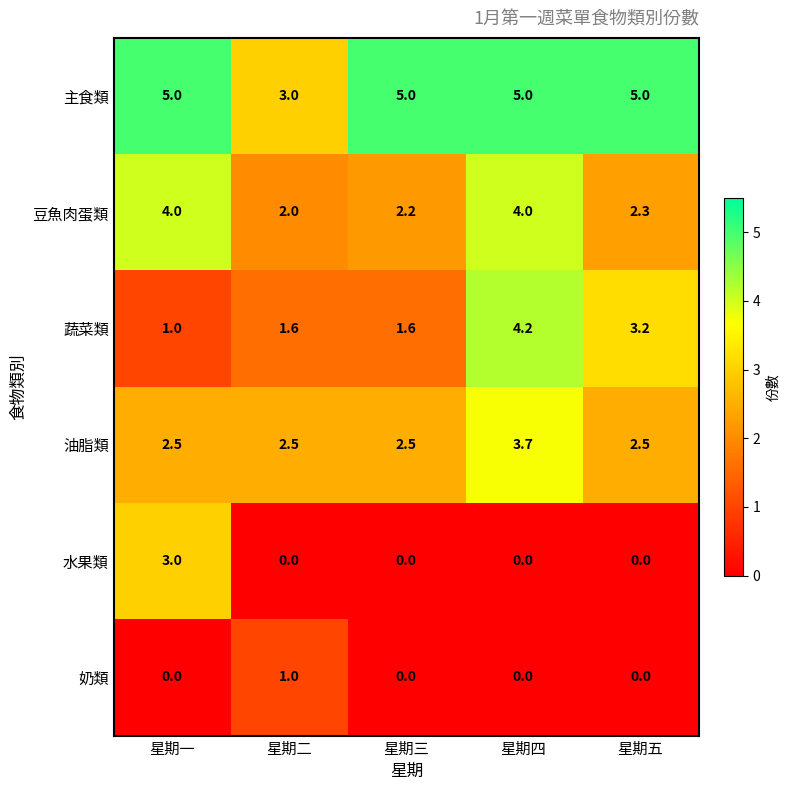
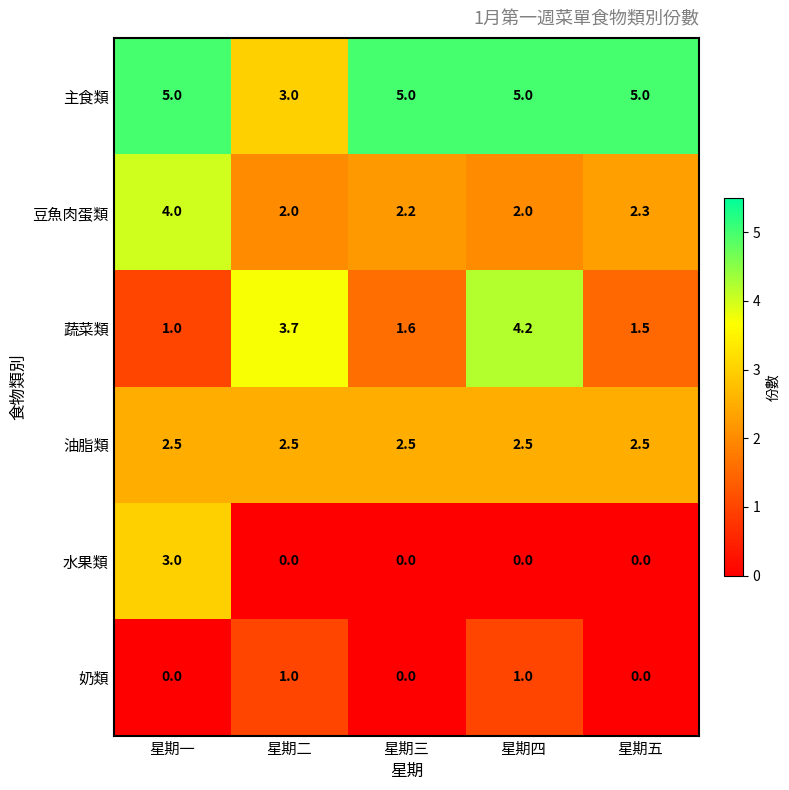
  {
    "主食類": {
      "星期一": 5.0,
      "星期二": 3.0,
      "星期三": 5.0,
      "星期四": 5.0,
      "星期五": 5.0
    },
    "豆魚肉蛋類": {
      "星期一": 4.0,
      "星期二": 2.0,
      "星期三": 2.2,
-     "星期四": 4.0,
+     "星期四": 2.0,
      "星期五": 2.3
    },
    "蔬菜類": {
      "星期一": 1.0,
-     "星期二": 1.6,
+     "星期二": 3.7,
      "星期三": 1.6,
      "星期四": 4.2,
-     "星期五": 3.2
+     "星期五": 1.5
    },
    "油脂類": {
      "星期一": 2.5,
      "星期二": 2.5,
      "星期三": 2.5,
-     "星期四": 3.7,
+     "星期四": 2.5,
      "星期五": 2.5
    },
    "水果類": {
      "星期一": 3.0,
      "星期二": 0.0,
      "星期三": 0.0,
      "星期四": 0.0,
      "星期五": 0.0
    },
    "奶類": {
      "星期一": 0.0,
      "星期二": 1.0,
      "星期三": 0.0,
-     "星期四": 0.0,
+     "星期四": 1.0,
      "星期五": 0.0
    }
  }
